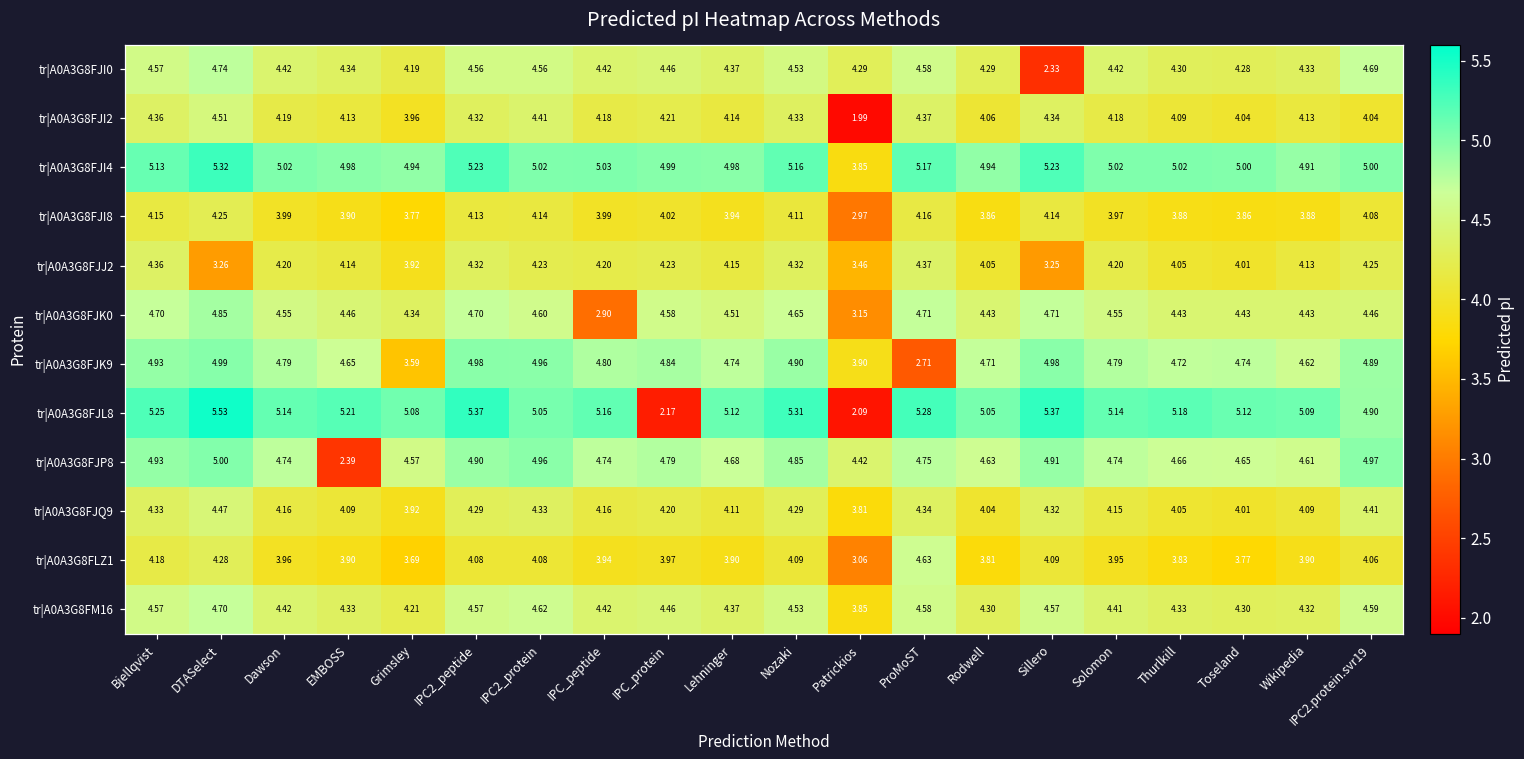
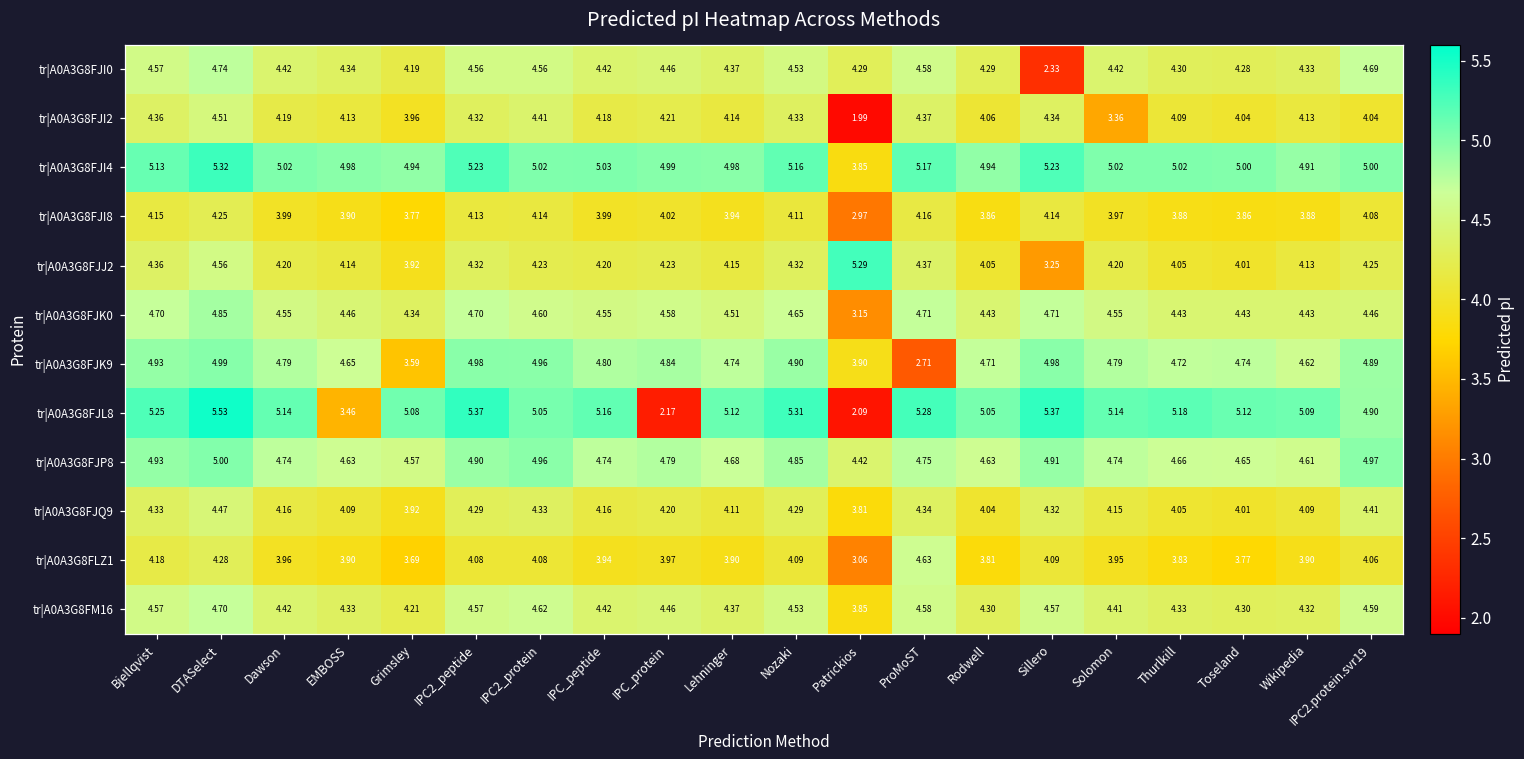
  {
    "tr|A0A3G8FJI2": {
      "Bjellqvist": 4.36,
      "DTASelect": 4.51,
      "Dawson": 4.19,
      "EMBOSS": 4.13,
      "Grimsley": 3.96,
      "IPC2_peptide": 4.32,
      "IPC2_protein": 4.41,
      "IPC_peptide": 4.18,
      "IPC_protein": 4.21,
      "Lehninger": 4.14,
      "Nozaki": 4.33,
      "Patrickios": 1.99,
      "ProMoST": 4.37,
      "Rodwell": 4.06,
      "Sillero": 4.34,
-     "Solomon": 4.18,
+     "Solomon": 3.36,
      "Thurlkill": 4.09,
      "Toseland": 4.04,
      "Wikipedia": 4.13,
      "IPC2.protein.svr19": 4.04
    },
    "tr|A0A3G8FJJ2": {
      "Bjellqvist": 4.36,
-     "DTASelect": 3.26,
+     "DTASelect": 4.56,
      "Dawson": 4.20,
      "EMBOSS": 4.14,
      "Grimsley": 3.92,
      "IPC2_peptide": 4.32,
      "IPC2_protein": 4.23,
      "IPC_peptide": 4.20,
      "IPC_protein": 4.23,
      "Lehninger": 4.15,
      "Nozaki": 4.32,
-     "Patrickios": 3.46,
+     "Patrickios": 5.29,
      "ProMoST": 4.37,
      "Rodwell": 4.05,
      "Sillero": 3.25,
      "Solomon": 4.20,
      "Thurlkill": 4.05,
      "Toseland": 4.01,
      "Wikipedia": 4.13,
      "IPC2.protein.svr19": 4.25
    },
    "tr|A0A3G8FJK0": {
      "Bjellqvist": 4.70,
      "DTASelect": 4.85,
      "Dawson": 4.55,
      "EMBOSS": 4.46,
      "Grimsley": 4.34,
      "IPC2_peptide": 4.70,
      "IPC2_protein": 4.60,
-     "IPC_peptide": 2.90,
+     "IPC_peptide": 4.55,
      "IPC_protein": 4.58,
      "Lehninger": 4.51,
      "Nozaki": 4.65,
      "Patrickios": 3.15,
      "ProMoST": 4.71,
      "Rodwell": 4.43,
      "Sillero": 4.71,
      "Solomon": 4.55,
      "Thurlkill": 4.43,
      "Toseland": 4.43,
      "Wikipedia": 4.43,
      "IPC2.protein.svr19": 4.46
    },
    "tr|A0A3G8FJL8": {
      "Bjellqvist": 5.25,
      "DTASelect": 5.53,
      "Dawson": 5.14,
-     "EMBOSS": 5.21,
+     "EMBOSS": 3.46,
      "Grimsley": 5.08,
      "IPC2_peptide": 5.37,
      "IPC2_protein": 5.05,
      "IPC_peptide": 5.16,
      "IPC_protein": 2.17,
      "Lehninger": 5.12,
      "Nozaki": 5.31,
      "Patrickios": 2.09,
      "ProMoST": 5.28,
      "Rodwell": 5.05,
      "Sillero": 5.37,
      "Solomon": 5.14,
      "Thurlkill": 5.18,
      "Toseland": 5.12,
      "Wikipedia": 5.09,
      "IPC2.protein.svr19": 4.90
    },
    "tr|A0A3G8FJP8": {
      "Bjellqvist": 4.93,
      "DTASelect": 5.00,
      "Dawson": 4.74,
-     "EMBOSS": 2.39,
+     "EMBOSS": 4.63,
      "Grimsley": 4.57,
      "IPC2_peptide": 4.90,
      "IPC2_protein": 4.96,
      "IPC_peptide": 4.74,
      "IPC_protein": 4.79,
      "Lehninger": 4.68,
      "Nozaki": 4.85,
      "Patrickios": 4.42,
      "ProMoST": 4.75,
      "Rodwell": 4.63,
      "Sillero": 4.91,
      "Solomon": 4.74,
      "Thurlkill": 4.66,
      "Toseland": 4.65,
      "Wikipedia": 4.61,
      "IPC2.protein.svr19": 4.97
    }
  }
